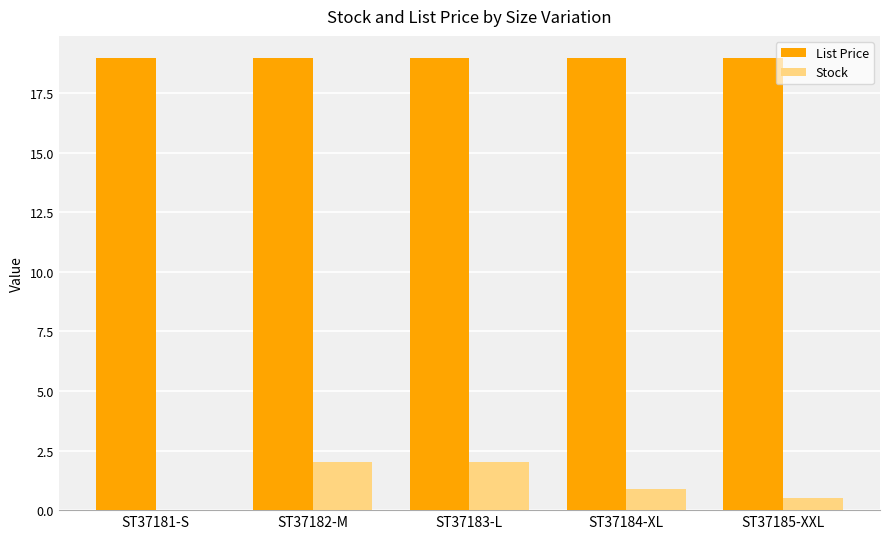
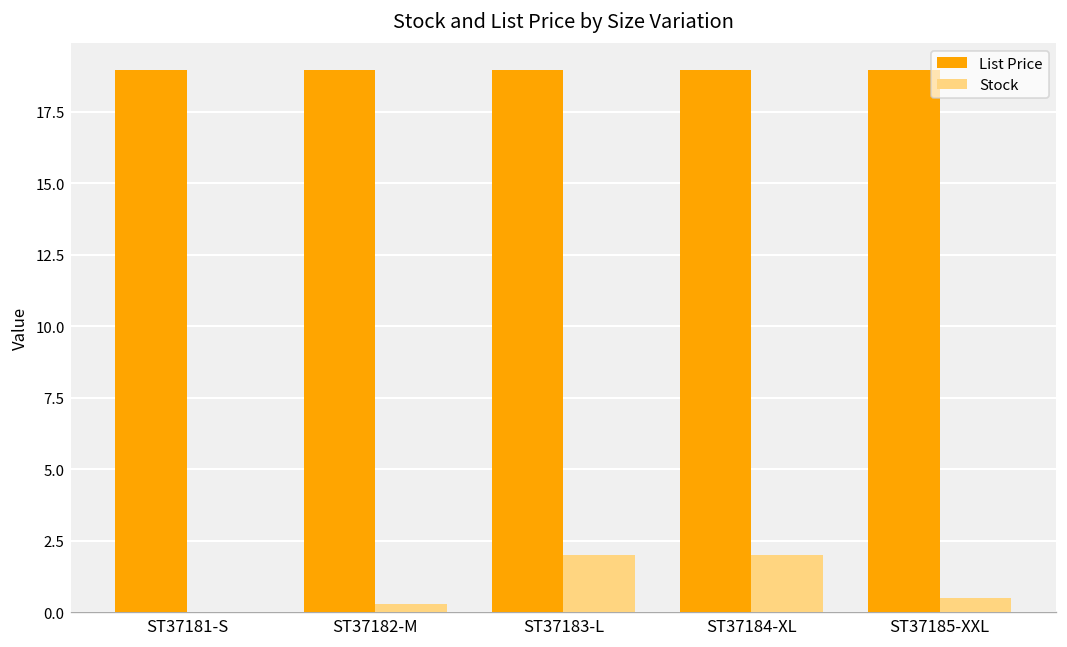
  {
    "List Price": {
      "ST37181-S": 19.0,
      "ST37182-M": 19.0,
      "ST37183-L": 19.0,
      "ST37184-XL": 19.0,
      "ST37185-XXL": 19.0
    },
    "Stock": {
      "ST37181-S": 0.0,
-     "ST37182-M": 2.0,
+     "ST37182-M": 0.3,
      "ST37183-L": 2.0,
-     "ST37184-XL": 0.9,
+     "ST37184-XL": 2.0,
      "ST37185-XXL": 0.5
    }
  }
